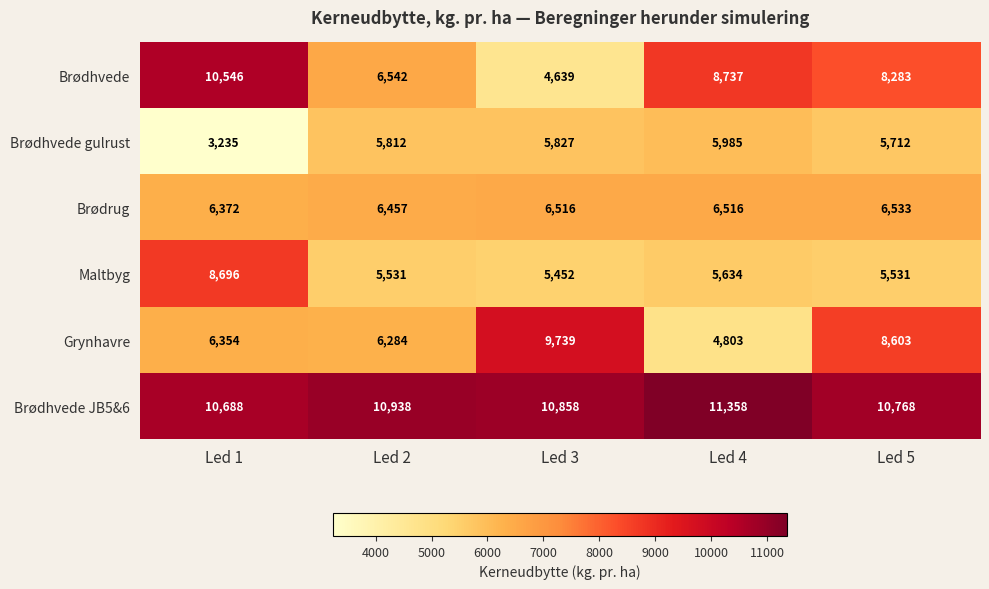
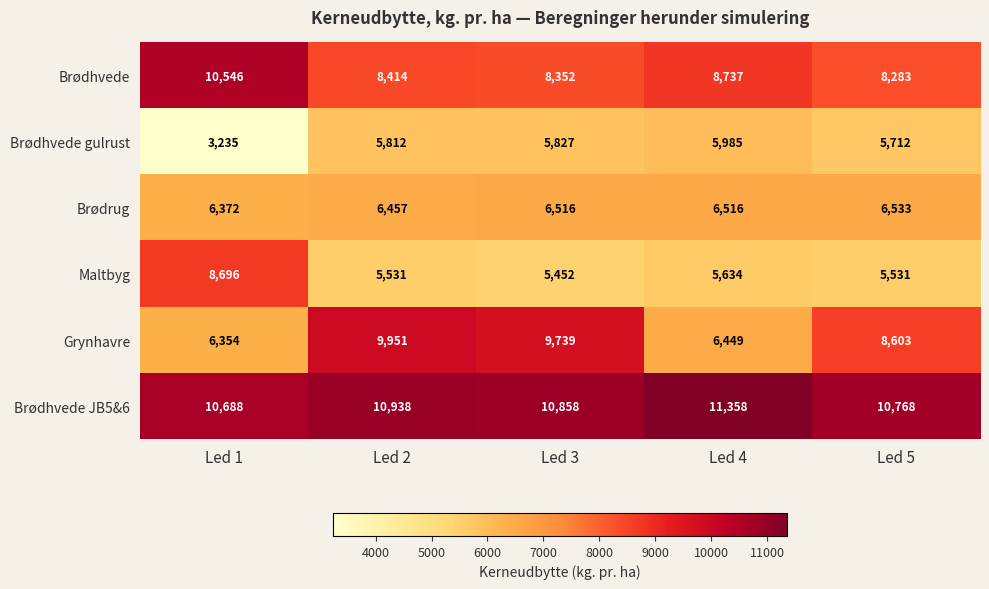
  {
    "Brødhvede": {
      "Led 1": "10,546",
-     "Led 2": "6,542",
-     "Led 3": "4,639",
+     "Led 2": "8,414",
+     "Led 3": "8,352",
      "Led 4": "8,737",
      "Led 5": "8,283"
    },
    "Brødhvede gulrust": {
      "Led 1": "3,235",
      "Led 2": "5,812",
      "Led 3": "5,827",
      "Led 4": "5,985",
      "Led 5": "5,712"
    },
    "Brødrug": {
      "Led 1": "6,372",
      "Led 2": "6,457",
      "Led 3": "6,516",
      "Led 4": "6,516",
      "Led 5": "6,533"
    },
    "Maltbyg": {
      "Led 1": "8,696",
      "Led 2": "5,531",
      "Led 3": "5,452",
      "Led 4": "5,634",
      "Led 5": "5,531"
    },
    "Grynhavre": {
      "Led 1": "6,354",
-     "Led 2": "6,284",
+     "Led 2": "9,951",
      "Led 3": "9,739",
-     "Led 4": "4,803",
+     "Led 4": "6,449",
      "Led 5": "8,603"
    },
    "Brødhvede JB5&6": {
      "Led 1": "10,688",
      "Led 2": "10,938",
      "Led 3": "10,858",
      "Led 4": "11,358",
      "Led 5": "10,768"
    }
  }
